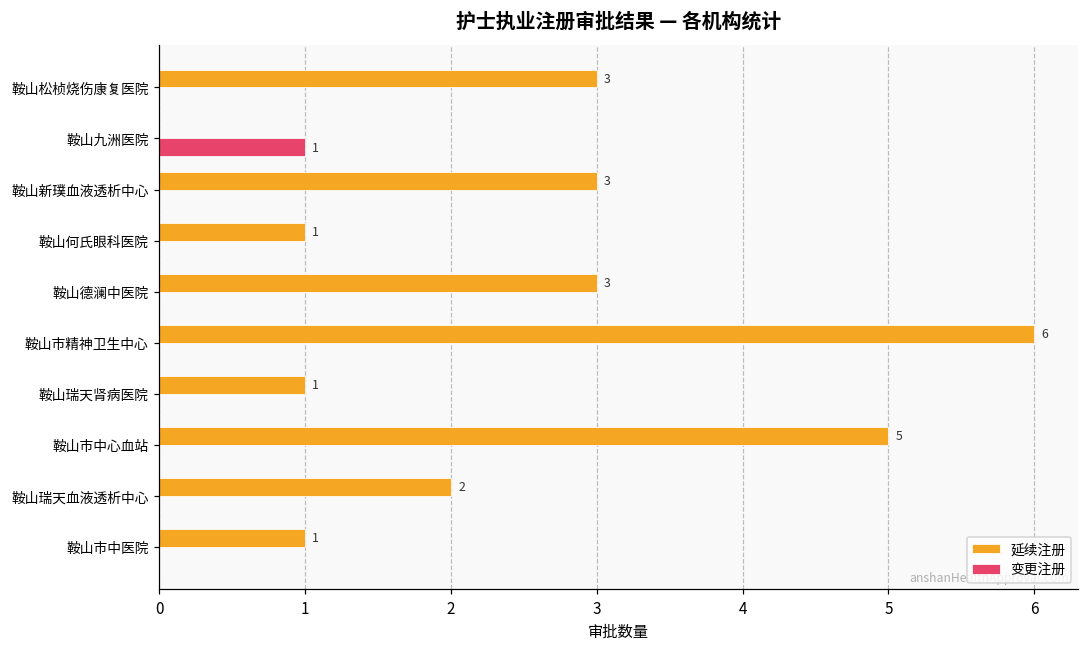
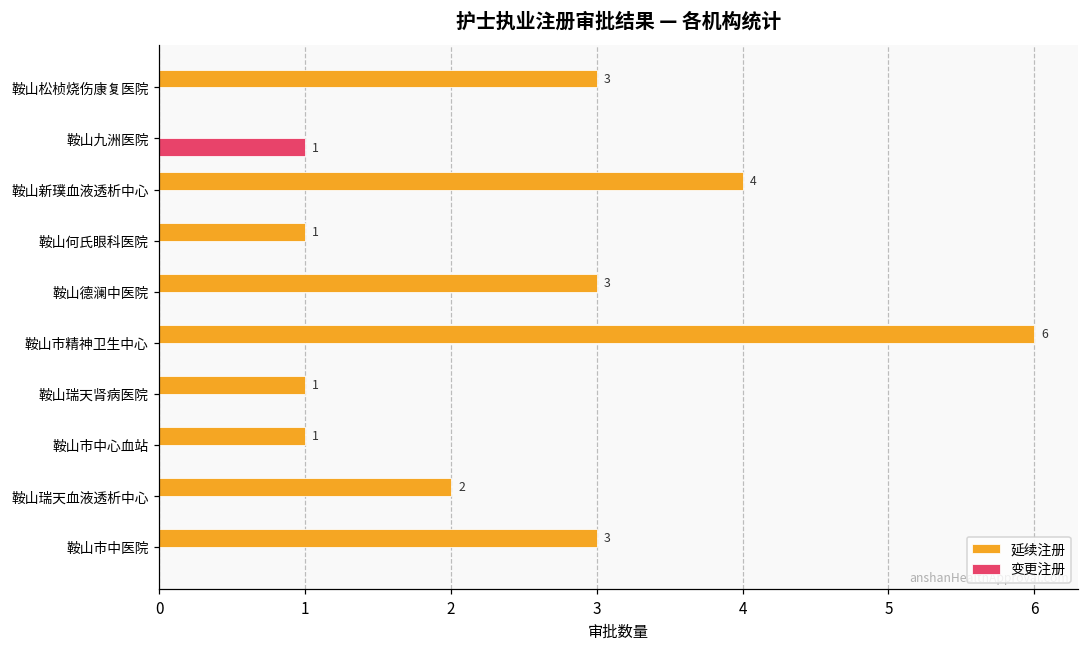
  {
    "延续注册": {
      "鞍山松桢烧伤康复医院": 3,
-     "鞍山新璞血液透析中心": 3,
+     "鞍山新璞血液透析中心": 4,
      "鞍山何氏眼科医院": 1,
      "鞍山德澜中医院": 3,
      "鞍山市精神卫生中心": 6,
      "鞍山瑞天肾病医院": 1,
-     "鞍山市中心血站": 5,
+     "鞍山市中心血站": 1,
      "鞍山瑞天血液透析中心": 2,
-     "鞍山市中医院": 1
+     "鞍山市中医院": 3
    },
    "变更注册": {
      "鞍山九洲医院": 1
    }
  }
